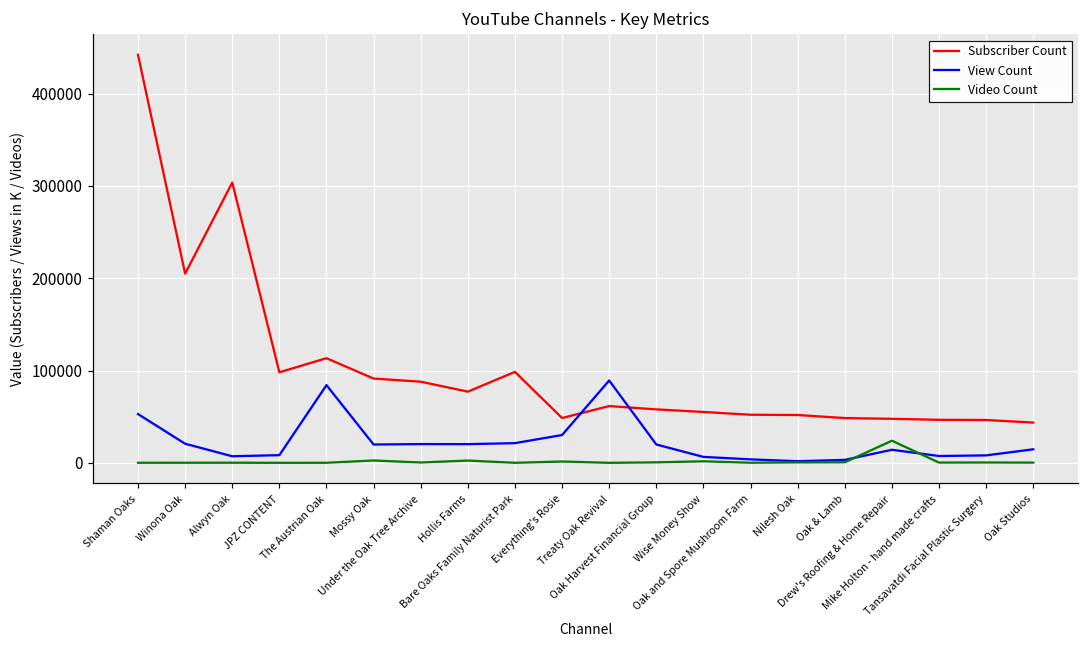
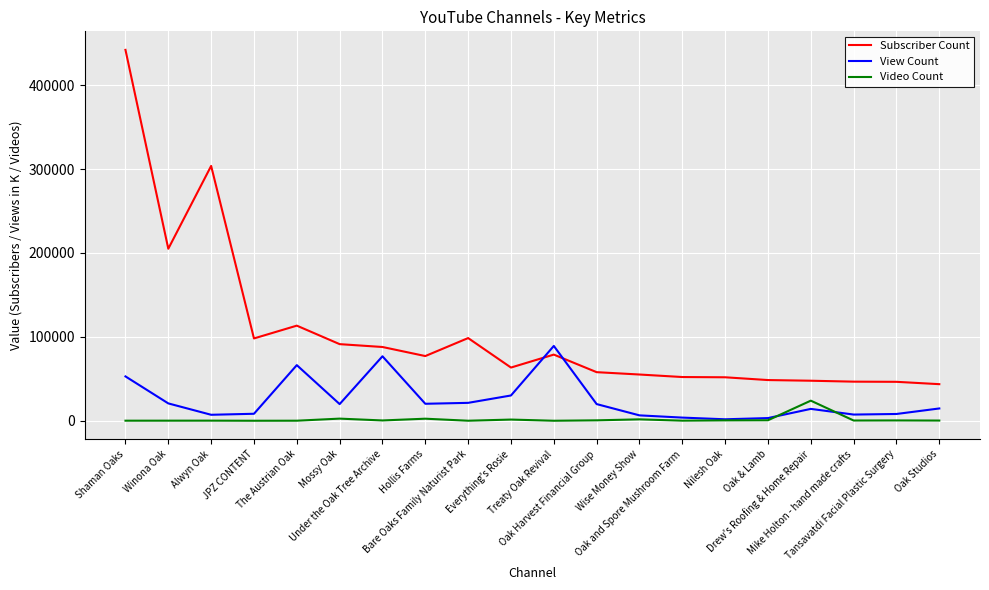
  {
    "Subscriber Count": {
      "Shaman Oaks": 440000,
      "Winona Oak": 210000,
      "Alwyn Oak": 300000,
      "JPZ CONTENT": 100000,
      "The Austrian Oak": 110000,
      "Mossy Oak": 90000,
      "Under the Oak Tree Archive": 90000,
      "Hollis Farms": 80000,
      "Bare Oaks Family Naturist Park": 100000,
-     "Everything's Rosie": 50000,
-     "Treaty Oak Revival": 60000,
+     "Everything's Rosie": 60000,
+     "Treaty Oak Revival": 80000,
      "Oak Harvest Financial Group": 60000,
      "Wise Money Show": 60000,
      "Oak and Spore Mushroom Farm": 50000,
      "Nilesh Oak": 50000,
      "Oak & Lamb": 50000,
      "Drew's Roofing & Home Repair": 50000,
      "Mike Holton - hand made crafts": 50000,
      "Tansavatdi Facial Plastic Surgery": 50000,
      "Oak Studios": 40000
    },
    "View Count": {
      "Shaman Oaks": 50000,
      "Winona Oak": 20000,
      "Alwyn Oak": 10000,
      "JPZ CONTENT": 10000,
-     "The Austrian Oak": 80000,
+     "The Austrian Oak": 70000,
      "Mossy Oak": 20000,
-     "Under the Oak Tree Archive": 20000,
+     "Under the Oak Tree Archive": 80000,
      "Hollis Farms": 20000,
      "Bare Oaks Family Naturist Park": 20000,
      "Everything's Rosie": 30000,
      "Treaty Oak Revival": 90000,
      "Oak Harvest Financial Group": 20000,
      "Wise Money Show": 10000,
      "Oak and Spore Mushroom Farm": 0,
      "Drew's Roofing & Home Repair": 10000,
      "Mike Holton - hand made crafts": 10000,
      "Tansavatdi Facial Plastic Surgery": 10000,
      "Oak Studios": 10000
    },
    "Video Count": {
      "Shaman Oaks": 0,
      "Winona Oak": 0,
      "Alwyn Oak": 0,
      "JPZ CONTENT": 0,
      "The Austrian Oak": 0,
      "Mossy Oak": 0,
      "Under the Oak Tree Archive": 0,
      "Hollis Farms": 0,
      "Bare Oaks Family Naturist Park": 0,
      "Everything's Rosie": 0,
      "Treaty Oak Revival": 0,
      "Oak Harvest Financial Group": 0,
      "Wise Money Show": 0,
      "Oak and Spore Mushroom Farm": 0,
      "Drew's Roofing & Home Repair": 20000,
      "Mike Holton - hand made crafts": 0,
      "Tansavatdi Facial Plastic Surgery": 0,
      "Oak Studios": 0
    }
  }
